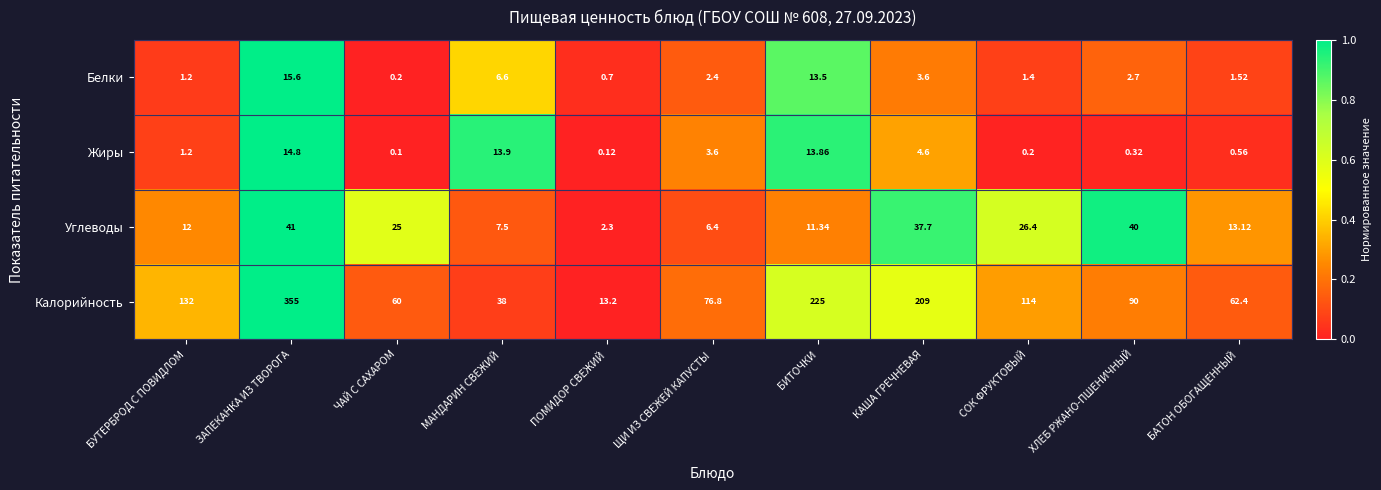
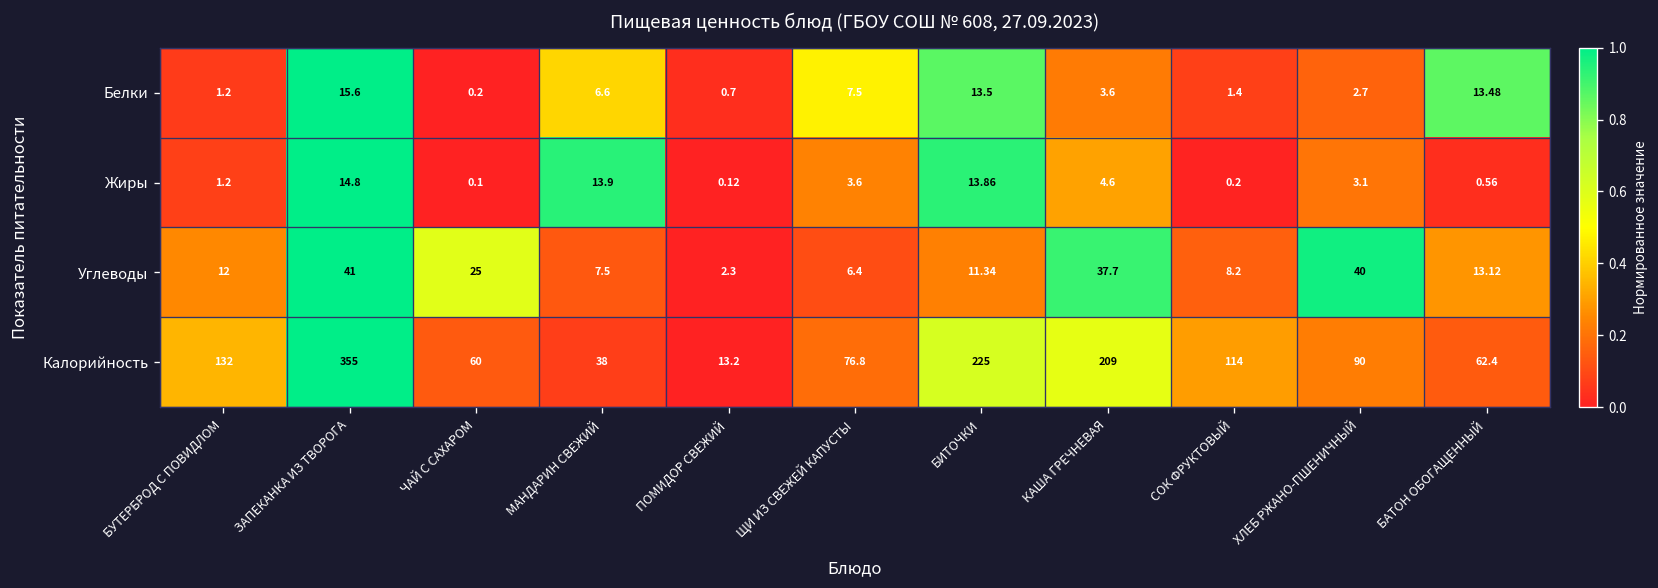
  {
    "Белки": {
      "БУТЕРБРОД С ПОВИДЛОМ": 1.2,
      "ЗАПЕКАНКА ИЗ ТВОРОГА": 15.6,
      "ЧАЙ С САХАРОМ": 0.2,
      "МАНДАРИН СВЕЖИЙ": 6.6,
      "ПОМИДОР СВЕЖИЙ": 0.7,
-     "ЩИ ИЗ СВЕЖЕЙ КАПУСТЫ": 2.4,
+     "ЩИ ИЗ СВЕЖЕЙ КАПУСТЫ": 7.5,
      "БИТОЧКИ": 13.5,
      "КАША ГРЕЧНЕВАЯ": 3.6,
      "СОК ФРУКТОВЫЙ": 1.4,
      "ХЛЕБ РЖАНО-ПШЕНИЧНЫЙ": 2.7,
-     "БАТОН ОБОГАЩЕННЫЙ": 1.52
+     "БАТОН ОБОГАЩЕННЫЙ": 13.48
    },
    "Жиры": {
      "БУТЕРБРОД С ПОВИДЛОМ": 1.2,
      "ЗАПЕКАНКА ИЗ ТВОРОГА": 14.8,
      "ЧАЙ С САХАРОМ": 0.1,
      "МАНДАРИН СВЕЖИЙ": 13.9,
      "ПОМИДОР СВЕЖИЙ": 0.12,
      "ЩИ ИЗ СВЕЖЕЙ КАПУСТЫ": 3.6,
      "БИТОЧКИ": 13.86,
      "КАША ГРЕЧНЕВАЯ": 4.6,
      "СОК ФРУКТОВЫЙ": 0.2,
-     "ХЛЕБ РЖАНО-ПШЕНИЧНЫЙ": 0.32,
+     "ХЛЕБ РЖАНО-ПШЕНИЧНЫЙ": 3.1,
      "БАТОН ОБОГАЩЕННЫЙ": 0.56
    },
    "Углеводы": {
      "БУТЕРБРОД С ПОВИДЛОМ": 12,
      "ЗАПЕКАНКА ИЗ ТВОРОГА": 41,
      "ЧАЙ С САХАРОМ": 25,
      "МАНДАРИН СВЕЖИЙ": 7.5,
      "ПОМИДОР СВЕЖИЙ": 2.3,
      "ЩИ ИЗ СВЕЖЕЙ КАПУСТЫ": 6.4,
      "БИТОЧКИ": 11.34,
      "КАША ГРЕЧНЕВАЯ": 37.7,
-     "СОК ФРУКТОВЫЙ": 26.4,
+     "СОК ФРУКТОВЫЙ": 8.2,
      "ХЛЕБ РЖАНО-ПШЕНИЧНЫЙ": 40,
      "БАТОН ОБОГАЩЕННЫЙ": 13.12
    },
    "Калорийность": {
      "БУТЕРБРОД С ПОВИДЛОМ": 132,
      "ЗАПЕКАНКА ИЗ ТВОРОГА": 355,
      "ЧАЙ С САХАРОМ": 60,
      "МАНДАРИН СВЕЖИЙ": 38,
      "ПОМИДОР СВЕЖИЙ": 13.2,
      "ЩИ ИЗ СВЕЖЕЙ КАПУСТЫ": 76.8,
      "БИТОЧКИ": 225,
      "КАША ГРЕЧНЕВАЯ": 209,
      "СОК ФРУКТОВЫЙ": 114,
      "ХЛЕБ РЖАНО-ПШЕНИЧНЫЙ": 90,
      "БАТОН ОБОГАЩЕННЫЙ": 62.4
    }
  }
